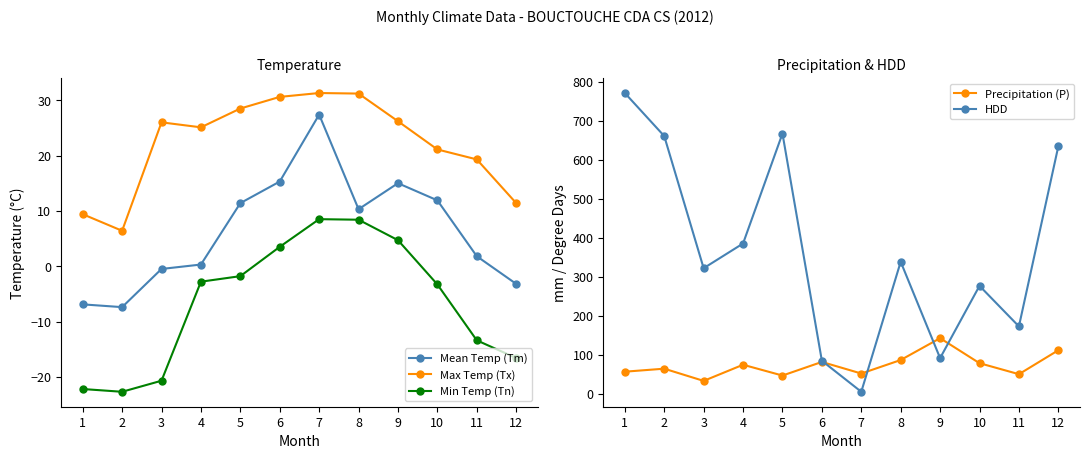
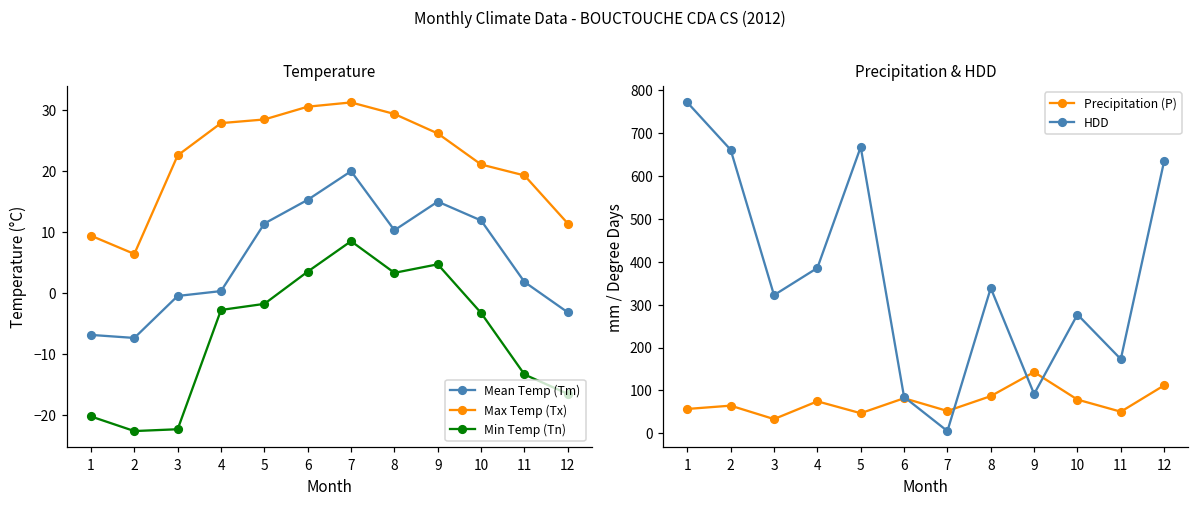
  {
    "Temperature": {
      "Mean Temp (Tm)": {
        "1": -7,
        "2": -7,
        "3": -1,
        "4": 0,
        "5": 11,
        "6": 15,
-       "7": 27,
+       "7": 20,
        "8": 10,
        "9": 15,
        "10": 12,
        "11": 2,
        "12": -3
      },
      "Max Temp (Tx)": {
        "1": 9,
        "2": 6,
-       "3": 26,
-       "4": 25,
+       "3": 23,
+       "4": 28,
        "5": 29,
        "6": 31,
        "7": 31,
-       "8": 31,
+       "8": 29,
        "9": 26,
        "10": 21,
        "11": 19,
        "12": 11
      },
      "Min Temp (Tn)": {
-       "1": -22,
+       "1": -20,
        "2": -23,
-       "3": -21,
+       "3": -22,
        "4": -3,
        "5": -2,
        "6": 4,
        "7": 9,
-       "8": 8,
+       "8": 3,
        "9": 5,
        "10": -3,
        "11": -13
      }
    },
    "Precipitation & HDD": {
      "Precipitation (P)": {
        "1": 60,
        "2": 60,
        "3": 30,
        "4": 70,
        "5": 50,
        "7": 50,
        "8": 90,
        "9": 140,
        "10": 80,
        "11": 50,
        "12": 110
      },
      "HDD": {
        "1": 770,
        "2": 660,
        "3": 320,
        "4": 390,
        "5": 670,
        "7": 10,
        "8": 340,
        "9": 90,
        "10": 280,
        "11": 170,
        "12": 630
      }
    }
  }
